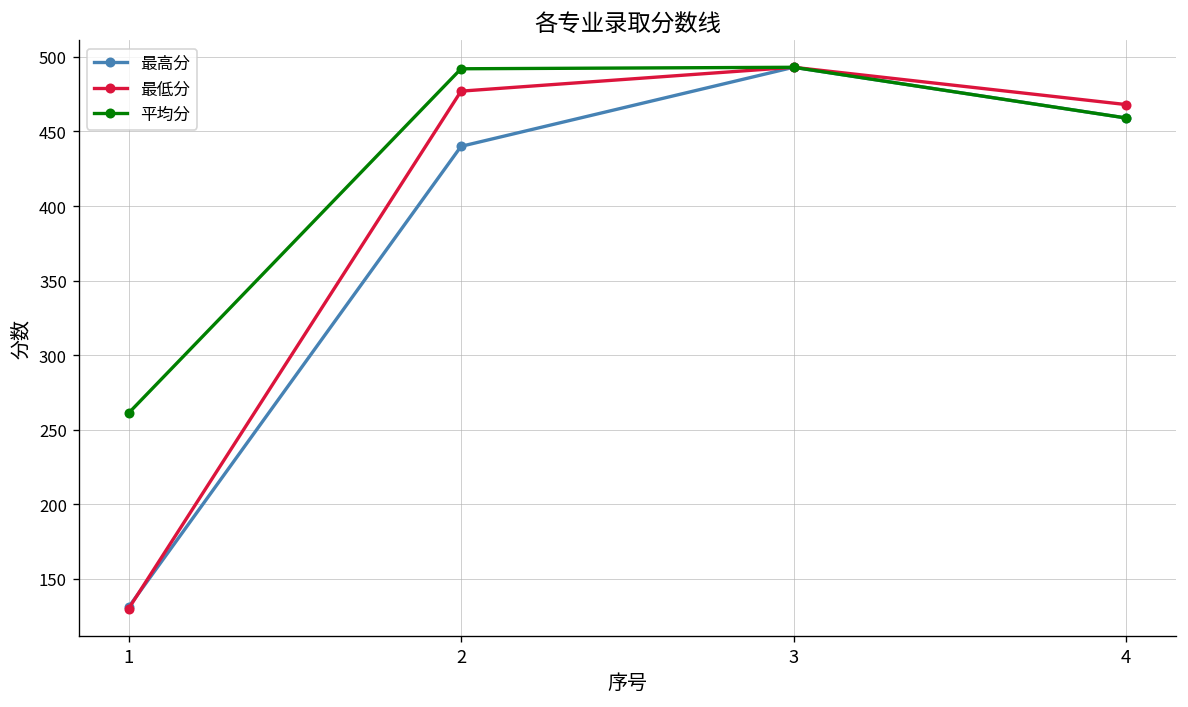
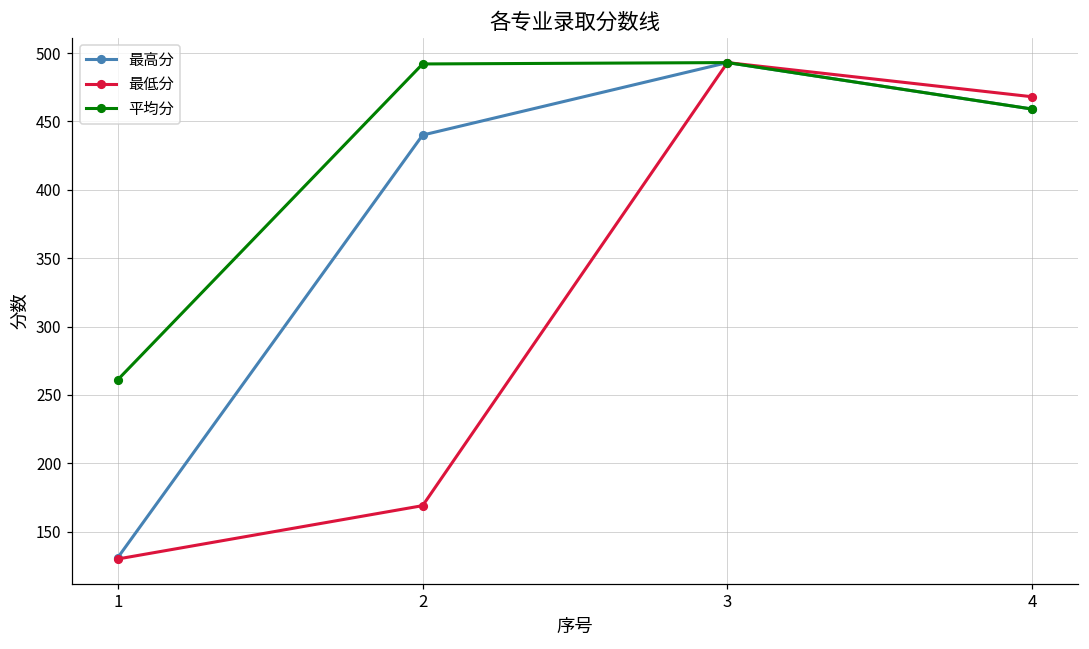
  {
    "最高分": {
      "2": 440
    },
    "最低分": {
-     "2": 477,
+     "2": 169,
      "4": 468
    },
    "平均分": {
      "1": 261,
      "2": 492
    }
  }
